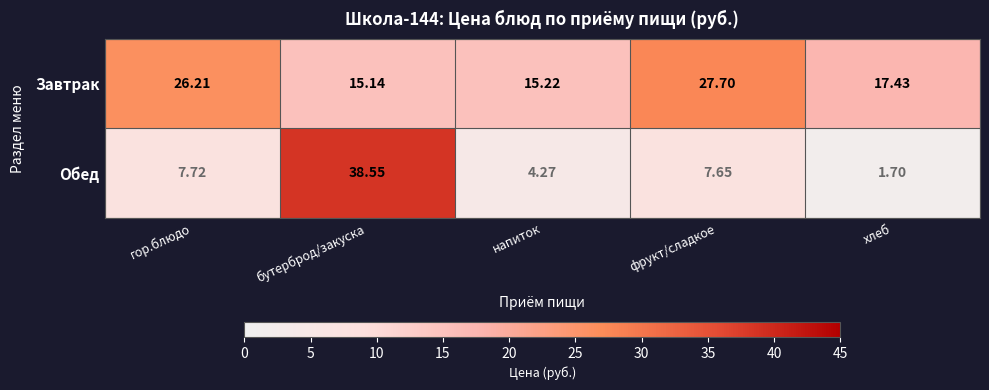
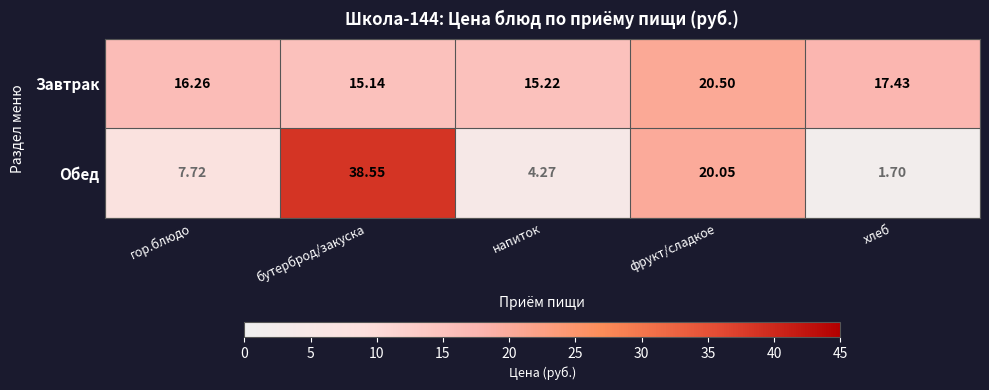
  {
    "Завтрак": {
-     "гор.блюдо": 26.21,
+     "гор.блюдо": 16.26,
      "бутерброд/закуска": 15.14,
      "напиток": 15.22,
-     "фрукт/сладкое": 27.70,
+     "фрукт/сладкое": 20.50,
      "хлеб": 17.43
    },
    "Обед": {
      "гор.блюдо": 7.72,
      "бутерброд/закуска": 38.55,
      "напиток": 4.27,
-     "фрукт/сладкое": 7.65,
+     "фрукт/сладкое": 20.05,
      "хлеб": 1.70
    }
  }
